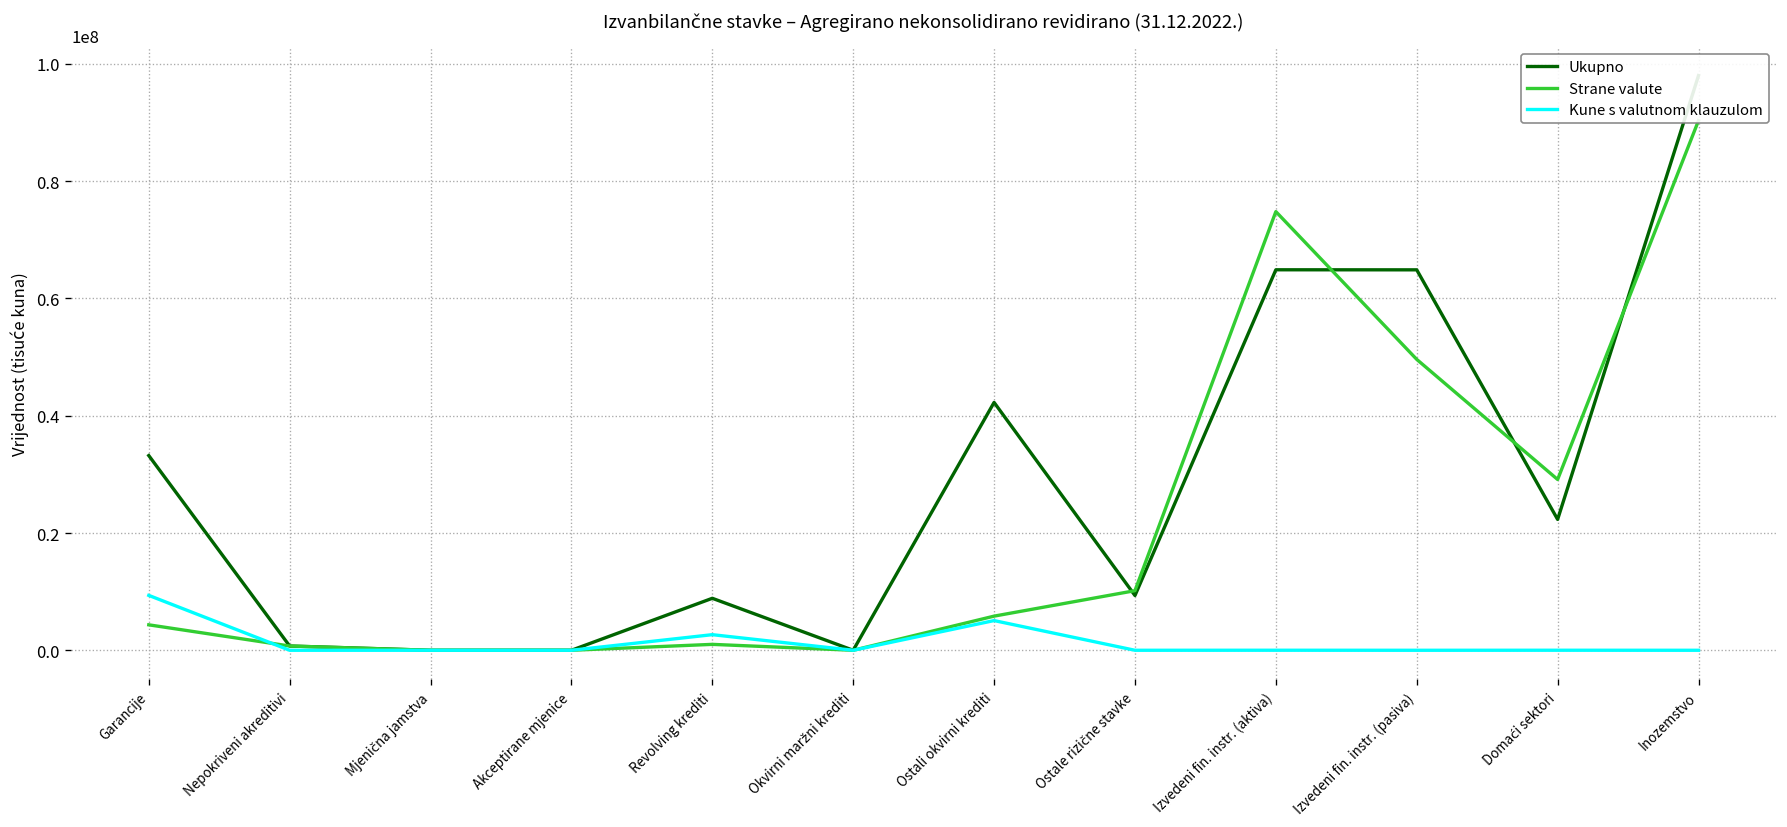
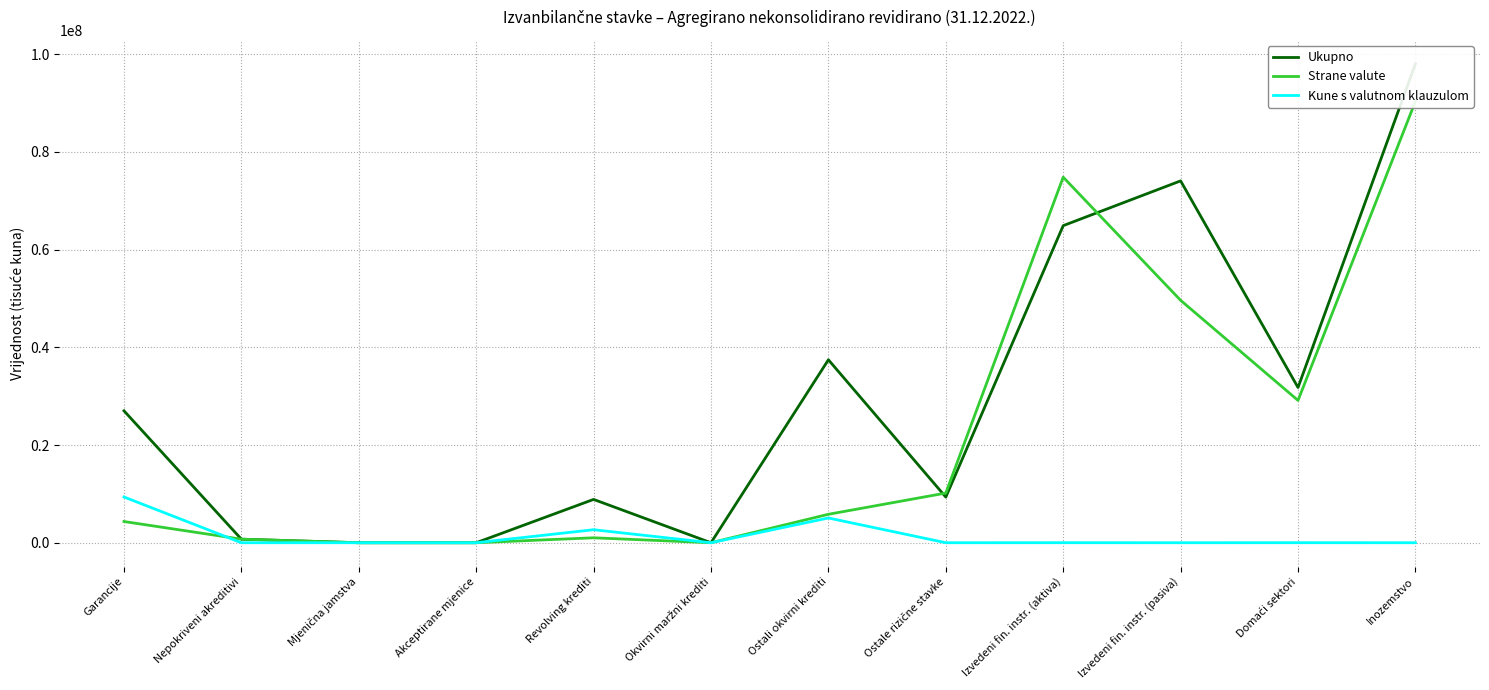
  {
    "Ukupno": {
-     "Garancije": 33000000,
+     "Garancije": 27000000,
      "Revolving krediti": 9000000,
-     "Ostali okvirni krediti": 42000000,
+     "Ostali okvirni krediti": 37000000,
      "Ostale rizične stavke": 9000000,
      "Izvedeni fin. instr. (aktiva)": 65000000,
-     "Izvedeni fin. instr. (pasiva)": 65000000,
-     "Domaći sektori": 22000000
+     "Izvedeni fin. instr. (pasiva)": 74000000,
+     "Domaći sektori": 32000000
    },
    "Strane valute": {
      "Garancije": 4000000,
      "Revolving krediti": 1000000,
      "Ostali okvirni krediti": 6000000,
      "Ostale rizične stavke": 10000000,
      "Izvedeni fin. instr. (aktiva)": 75000000,
      "Izvedeni fin. instr. (pasiva)": 50000000,
      "Domaći sektori": 29000000
    },
    "Kune s valutnom klauzulom": {
      "Garancije": 9000000,
      "Nepokriveni akreditivi": 0,
      "Revolving krediti": 3000000,
      "Ostali okvirni krediti": 5000000,
      "Ostale rizične stavke": 0,
      "Izvedeni fin. instr. (aktiva)": 0,
      "Izvedeni fin. instr. (pasiva)": 0,
      "Domaći sektori": 0,
      "Inozemstvo": 0
    }
  }
